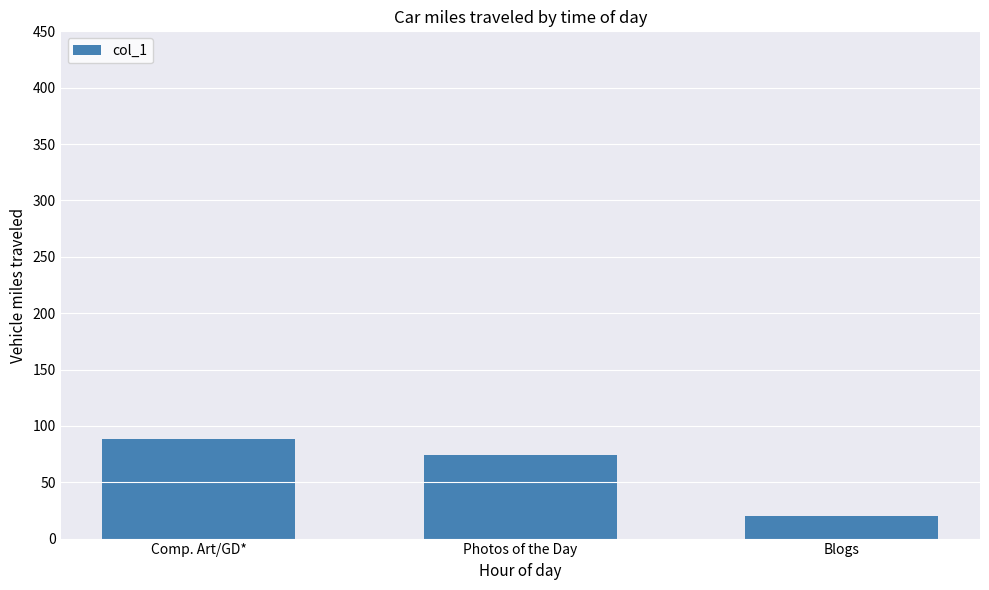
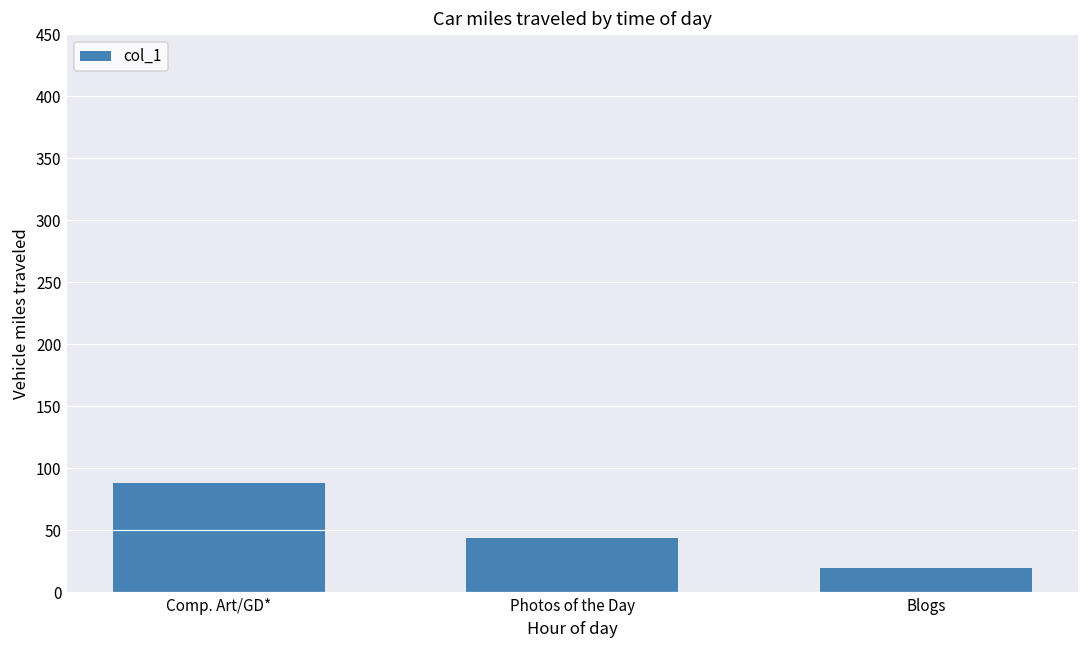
  {
    "Comp. Art/GD*": 88,
-   "Photos of the Day": 74,
+   "Photos of the Day": 44,
    "Blogs": 20
  }
